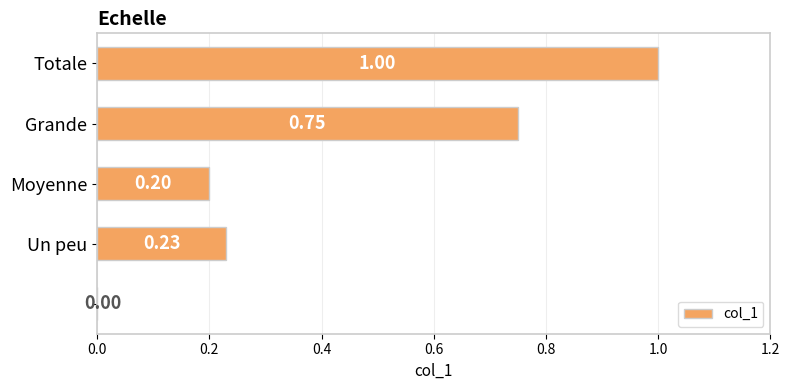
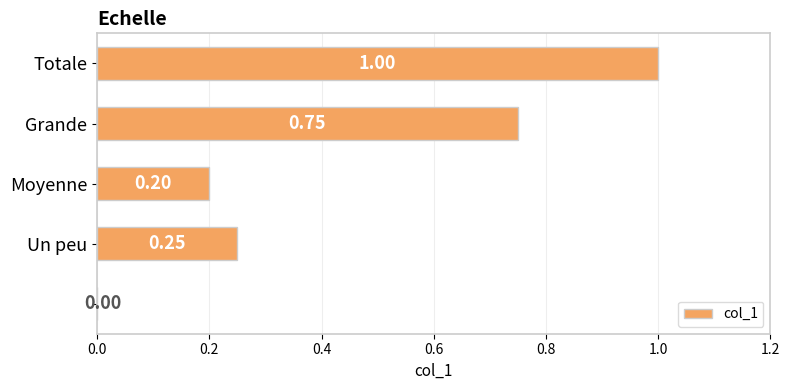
  {
    "Totale": 1.00,
    "Grande": 0.75,
    "Moyenne": 0.20,
-   "Un peu": 0.23
+   "Un peu": 0.25
  }
